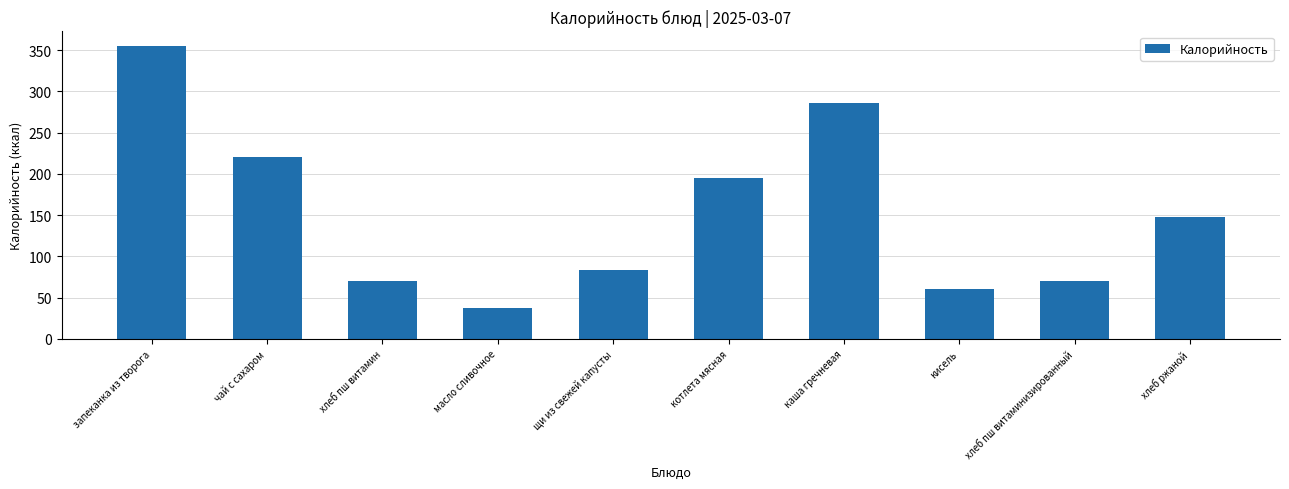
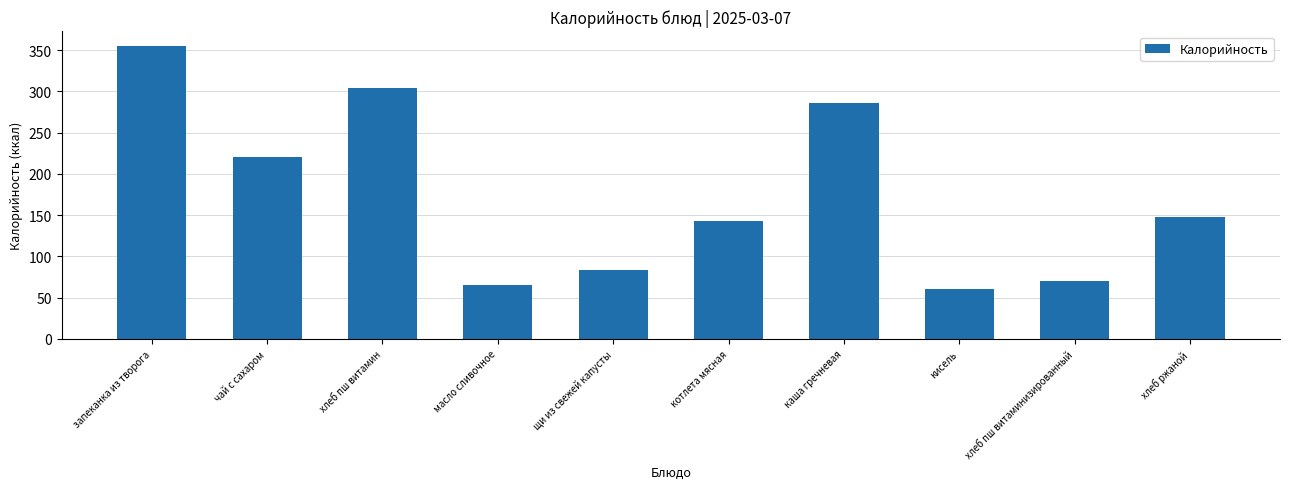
  {
    "запеканка из творога": 360,
    "чай с сахаром": 220,
-   "хлеб пш витамин": 70,
-   "масло сливочное": 40,
+   "хлеб пш витамин": 300,
+   "масло сливочное": 70,
    "щи из свежей капусты": 80,
-   "котлета мясная": 200,
+   "котлета мясная": 140,
    "каша гречневая": 290,
    "кисель": 60,
    "хлеб пш витаминизированный": 70,
    "хлеб ржаной": 150
  }
